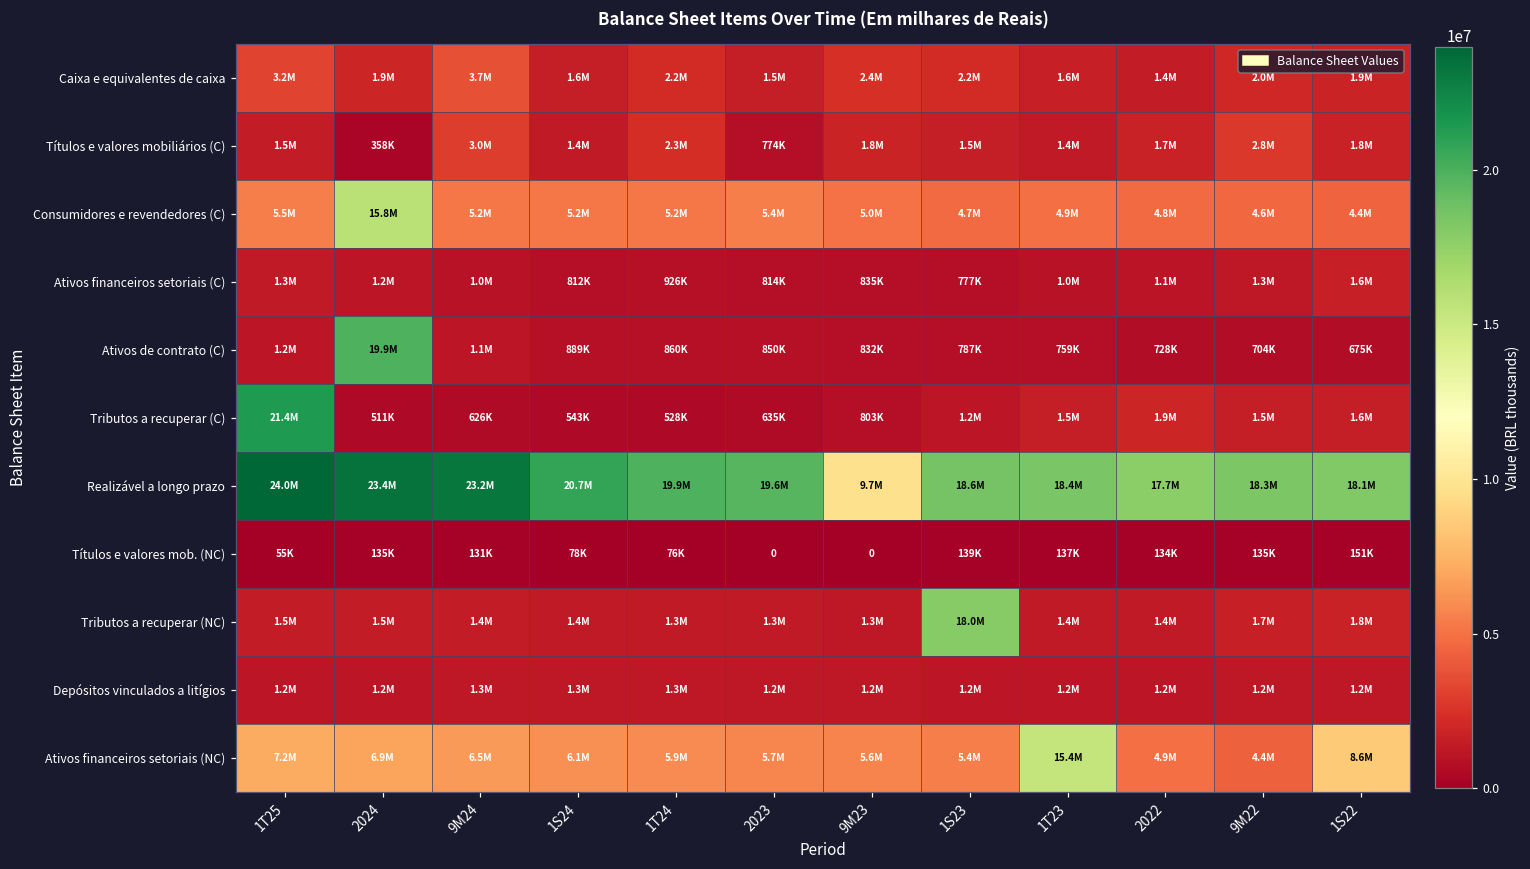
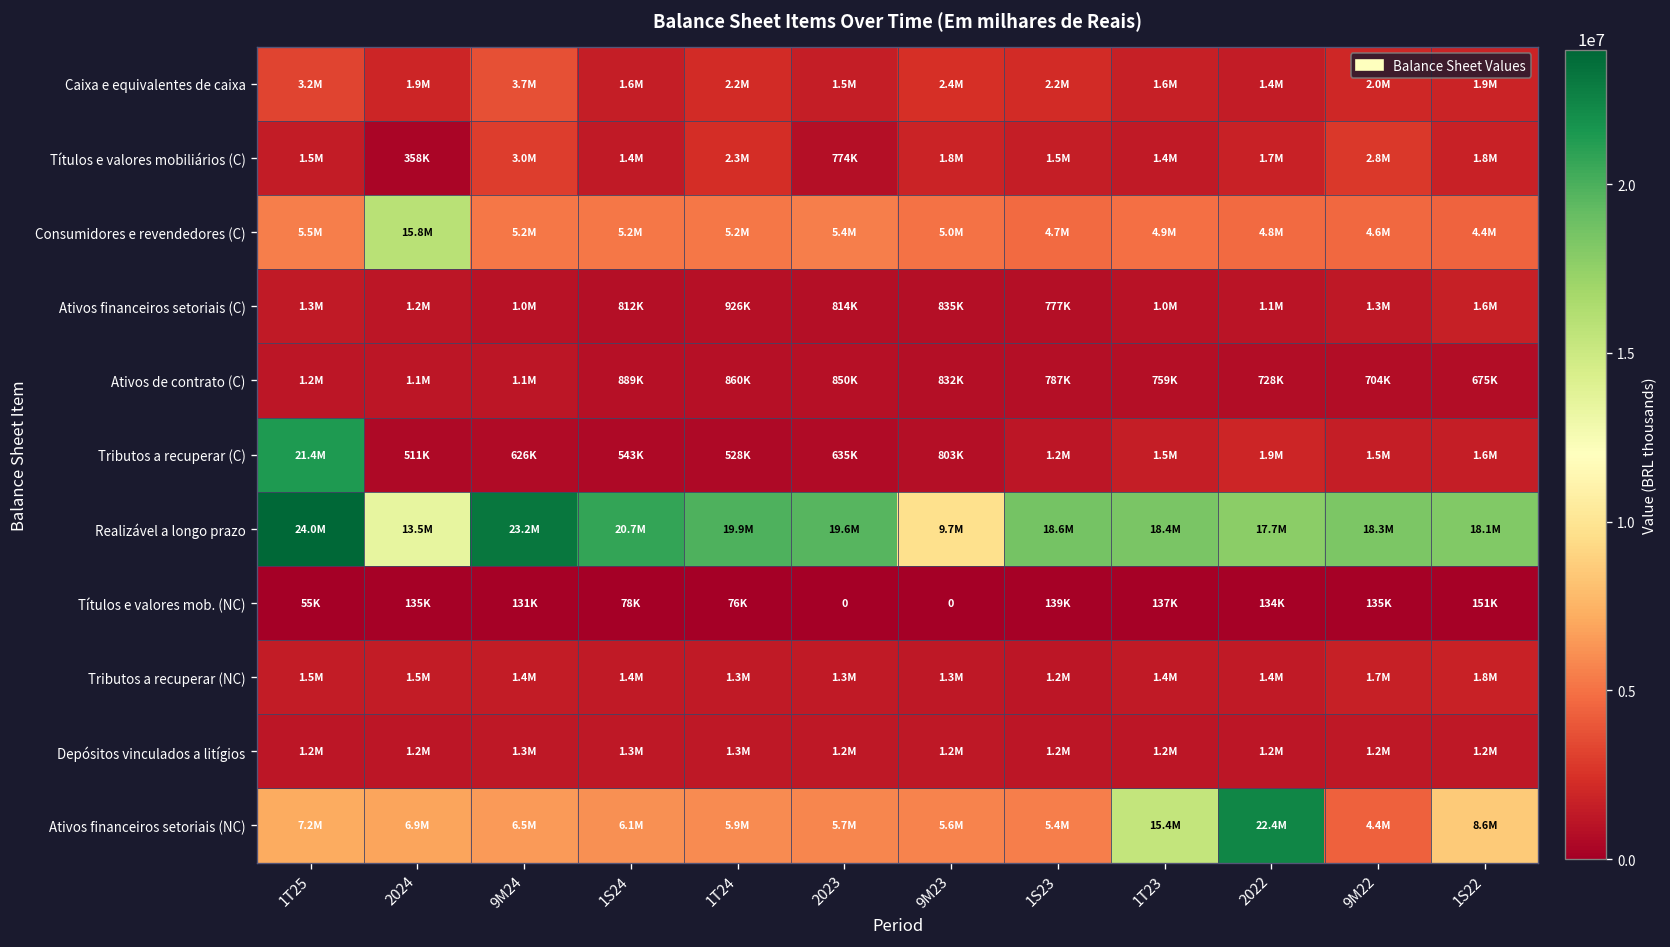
  {
    "Caixa e equivalentes de caixa": {
      "1T25": "3.2M",
      "2024": "1.9M",
      "9M24": "3.7M",
      "1S24": "1.6M",
      "1T24": "2.2M",
      "2023": "1.5M",
      "9M23": "2.4M",
      "1S23": "2.2M",
      "1T23": "1.6M",
      "2022": "1.4M",
      "9M22": "2.0M",
      "1S22": "1.9M"
    },
    "Títulos e valores mobiliários (C)": {
      "1T25": "1.5M",
      "2024": "358K",
      "9M24": "3.0M",
      "1S24": "1.4M",
      "1T24": "2.3M",
      "2023": "774K",
      "9M23": "1.8M",
      "1S23": "1.5M",
      "1T23": "1.4M",
      "2022": "1.7M",
      "9M22": "2.8M",
      "1S22": "1.8M"
    },
    "Consumidores e revendedores (C)": {
      "1T25": "5.5M",
      "2024": "15.8M",
      "9M24": "5.2M",
      "1S24": "5.2M",
      "1T24": "5.2M",
      "2023": "5.4M",
      "9M23": "5.0M",
      "1S23": "4.7M",
      "1T23": "4.9M",
      "2022": "4.8M",
      "9M22": "4.6M",
      "1S22": "4.4M"
    },
    "Ativos financeiros setoriais (C)": {
      "1T25": "1.3M",
      "2024": "1.2M",
      "9M24": "1.0M",
      "1S24": "812K",
      "1T24": "926K",
      "2023": "814K",
      "9M23": "835K",
      "1S23": "777K",
      "1T23": "1.0M",
      "2022": "1.1M",
      "9M22": "1.3M",
      "1S22": "1.6M"
    },
    "Ativos de contrato (C)": {
      "1T25": "1.2M",
-     "2024": "19.9M",
+     "2024": "1.1M",
      "9M24": "1.1M",
      "1S24": "889K",
      "1T24": "860K",
      "2023": "850K",
      "9M23": "832K",
      "1S23": "787K",
      "1T23": "759K",
      "2022": "728K",
      "9M22": "704K",
      "1S22": "675K"
    },
    "Tributos a recuperar (C)": {
      "1T25": "21.4M",
      "2024": "511K",
      "9M24": "626K",
      "1S24": "543K",
      "1T24": "528K",
      "2023": "635K",
      "9M23": "803K",
      "1S23": "1.2M",
      "1T23": "1.5M",
      "2022": "1.9M",
      "9M22": "1.5M",
      "1S22": "1.6M"
    },
    "Realizável a longo prazo": {
      "1T25": "24.0M",
-     "2024": "23.4M",
+     "2024": "13.5M",
      "9M24": "23.2M",
      "1S24": "20.7M",
      "1T24": "19.9M",
      "2023": "19.6M",
      "9M23": "9.7M",
      "1S23": "18.6M",
      "1T23": "18.4M",
      "2022": "17.7M",
      "9M22": "18.3M",
      "1S22": "18.1M"
    },
    "Títulos e valores mob. (NC)": {
      "1T25": "55K",
      "2024": "135K",
      "9M24": "131K",
      "1S24": "78K",
      "1T24": "76K",
      "2023": "0",
      "9M23": "0",
      "1S23": "139K",
      "1T23": "137K",
      "2022": "134K",
      "9M22": "135K",
      "1S22": "151K"
    },
    "Tributos a recuperar (NC)": {
      "1T25": "1.5M",
      "2024": "1.5M",
      "9M24": "1.4M",
      "1S24": "1.4M",
      "1T24": "1.3M",
      "2023": "1.3M",
      "9M23": "1.3M",
-     "1S23": "18.0M",
+     "1S23": "1.2M",
      "1T23": "1.4M",
      "2022": "1.4M",
      "9M22": "1.7M",
      "1S22": "1.8M"
    },
    "Depósitos vinculados a litígios": {
      "1T25": "1.2M",
      "2024": "1.2M",
      "9M24": "1.3M",
      "1S24": "1.3M",
      "1T24": "1.3M",
      "2023": "1.2M",
      "9M23": "1.2M",
      "1S23": "1.2M",
      "1T23": "1.2M",
      "2022": "1.2M",
      "9M22": "1.2M",
      "1S22": "1.2M"
    },
    "Ativos financeiros setoriais (NC)": {
      "1T25": "7.2M",
      "2024": "6.9M",
      "9M24": "6.5M",
      "1S24": "6.1M",
      "1T24": "5.9M",
      "2023": "5.7M",
      "9M23": "5.6M",
      "1S23": "5.4M",
      "1T23": "15.4M",
-     "2022": "4.9M",
+     "2022": "22.4M",
      "9M22": "4.4M",
      "1S22": "8.6M"
    }
  }
